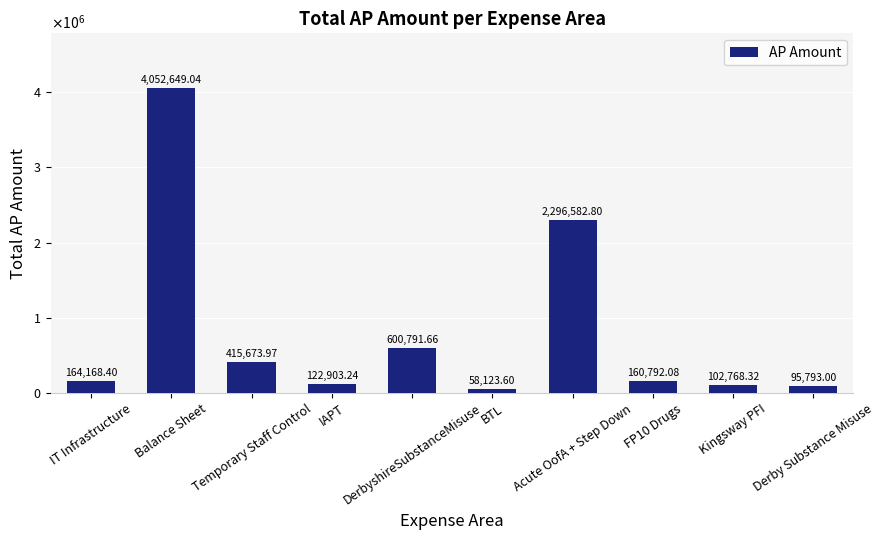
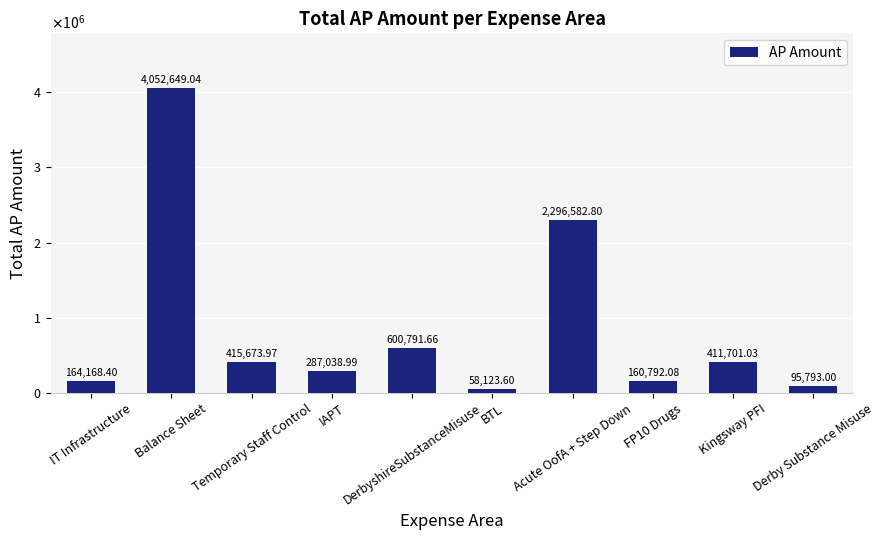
  {
    "IT Infrastructure": "164,168.40",
    "Balance Sheet": "4,052,649.04",
    "Temporary Staff Control": "415,673.97",
-   "IAPT": "122,903.24",
+   "IAPT": "287,038.99",
    "DerbyshireSubstanceMisuse": "600,791.66",
    "BTL": "58,123.60",
    "Acute OofA + Step Down": "2,296,582.80",
    "FP10 Drugs": "160,792.08",
-   "Kingsway PFI": "102,768.32",
+   "Kingsway PFI": "411,701.03",
    "Derby Substance Misuse": "95,793.00"
  }
